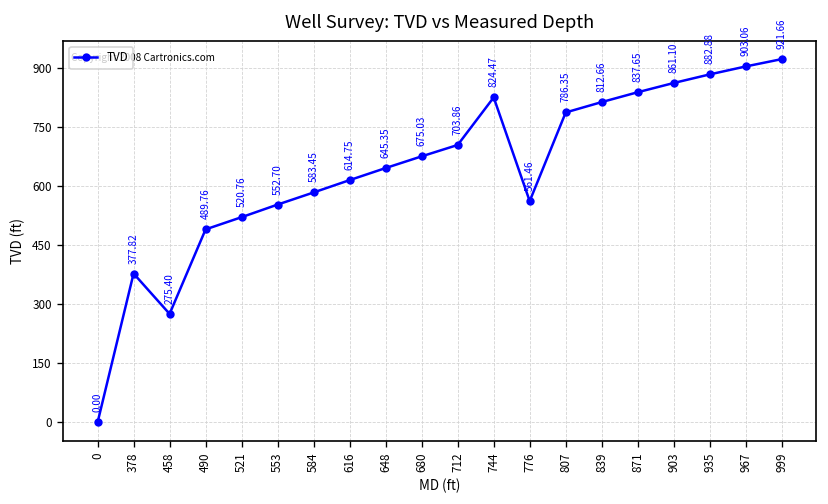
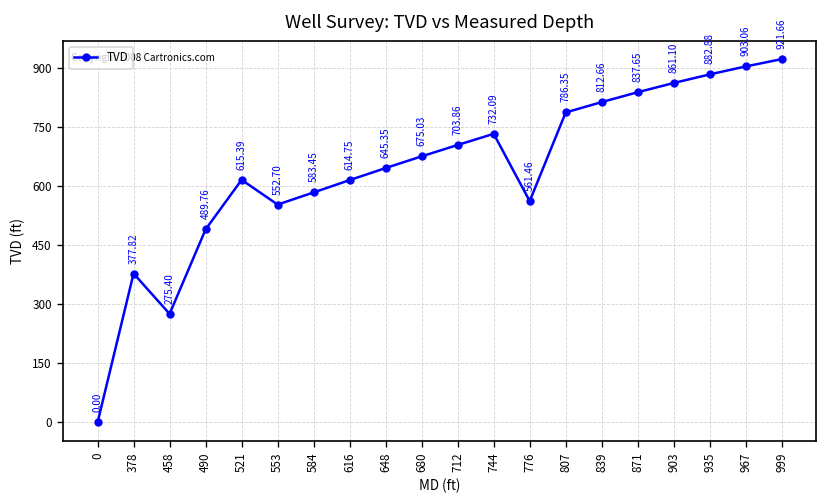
  {
    "0": 0.00,
    "378": 377.82,
    "458": 275.40,
    "490": 489.76,
-   "521": 520.76,
+   "521": 615.39,
    "553": 552.70,
    "584": 583.45,
    "616": 614.75,
    "648": 645.35,
    "680": 675.03,
    "712": 703.86,
-   "744": 824.47,
+   "744": 732.09,
    "776": 561.46,
    "807": 786.35,
    "839": 812.66,
    "871": 837.65,
    "903": 861.10,
    "935": 882.88,
    "967": 903.06,
    "999": 921.66
  }
